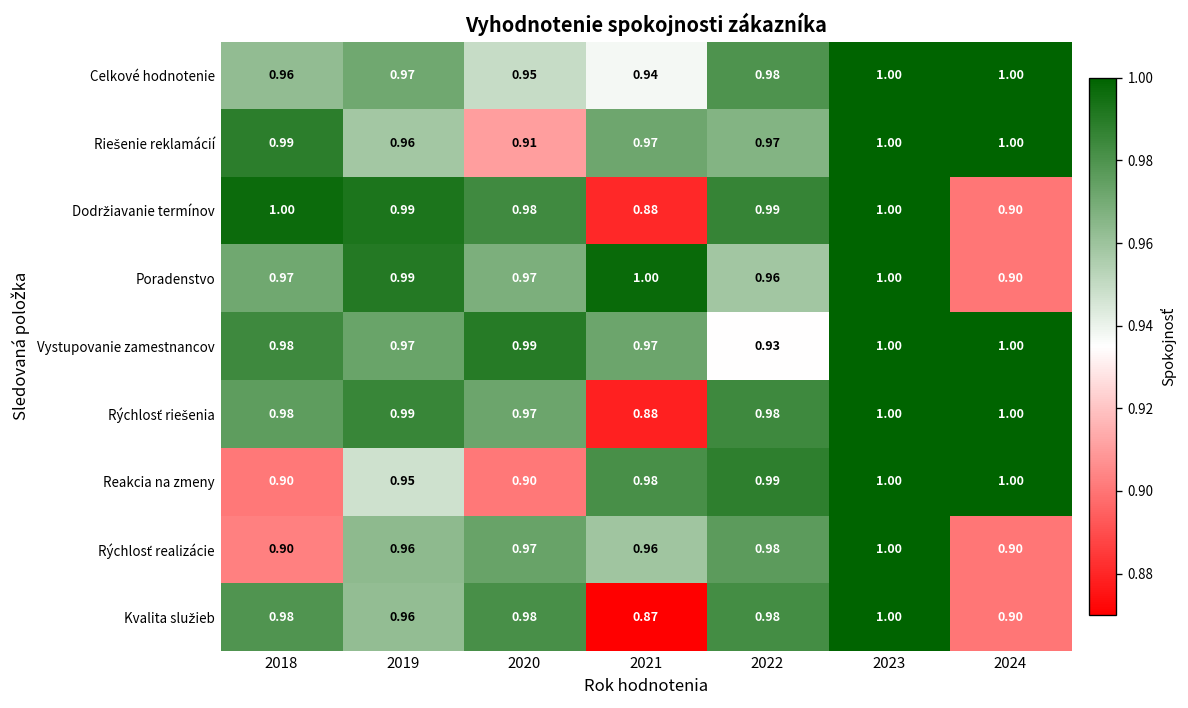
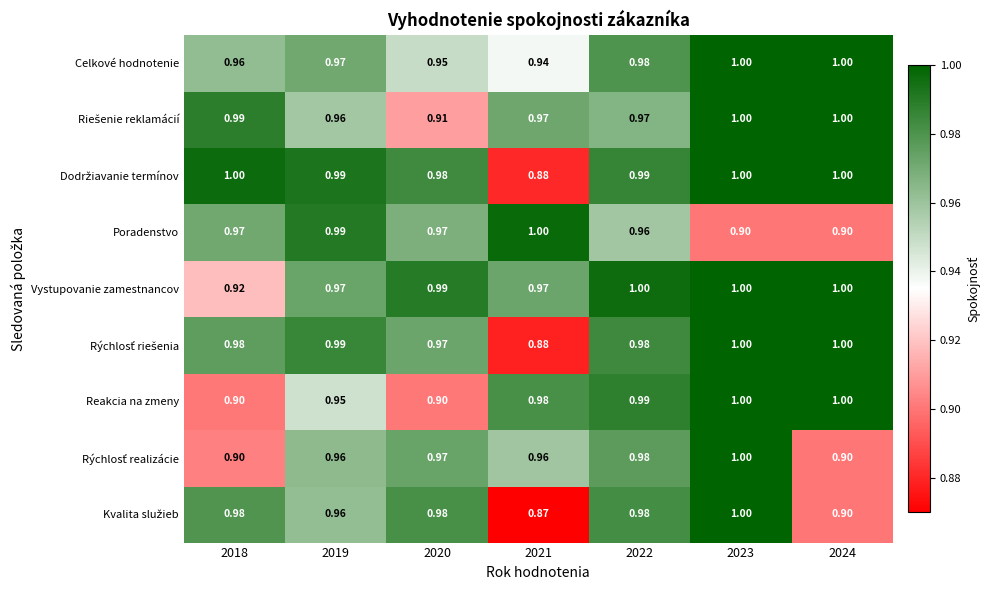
  {
    "Celkové hodnotenie": {
      "2018": 0.96,
      "2019": 0.97,
      "2020": 0.95,
      "2021": 0.94,
      "2022": 0.98,
      "2023": 1.00,
      "2024": 1.00
    },
    "Riešenie reklamácií": {
      "2018": 0.99,
      "2019": 0.96,
      "2020": 0.91,
      "2021": 0.97,
      "2022": 0.97,
      "2023": 1.00,
      "2024": 1.00
    },
    "Dodržiavanie termínov": {
      "2018": 1.00,
      "2019": 0.99,
      "2020": 0.98,
      "2021": 0.88,
      "2022": 0.99,
      "2023": 1.00,
-     "2024": 0.90
+     "2024": 1.00
    },
    "Poradenstvo": {
      "2018": 0.97,
      "2019": 0.99,
      "2020": 0.97,
      "2021": 1.00,
      "2022": 0.96,
-     "2023": 1.00,
+     "2023": 0.90,
      "2024": 0.90
    },
    "Vystupovanie zamestnancov": {
-     "2018": 0.98,
+     "2018": 0.92,
      "2019": 0.97,
      "2020": 0.99,
      "2021": 0.97,
-     "2022": 0.93,
+     "2022": 1.00,
      "2023": 1.00,
      "2024": 1.00
    },
    "Rýchlosť riešenia": {
      "2018": 0.98,
      "2019": 0.99,
      "2020": 0.97,
      "2021": 0.88,
      "2022": 0.98,
      "2023": 1.00,
      "2024": 1.00
    },
    "Reakcia na zmeny": {
      "2018": 0.90,
      "2019": 0.95,
      "2020": 0.90,
      "2021": 0.98,
      "2022": 0.99,
      "2023": 1.00,
      "2024": 1.00
    },
    "Rýchlosť realizácie": {
      "2018": 0.90,
      "2019": 0.96,
      "2020": 0.97,
      "2021": 0.96,
      "2022": 0.98,
      "2023": 1.00,
      "2024": 0.90
    },
    "Kvalita služieb": {
      "2018": 0.98,
      "2019": 0.96,
      "2020": 0.98,
      "2021": 0.87,
      "2022": 0.98,
      "2023": 1.00,
      "2024": 0.90
    }
  }
